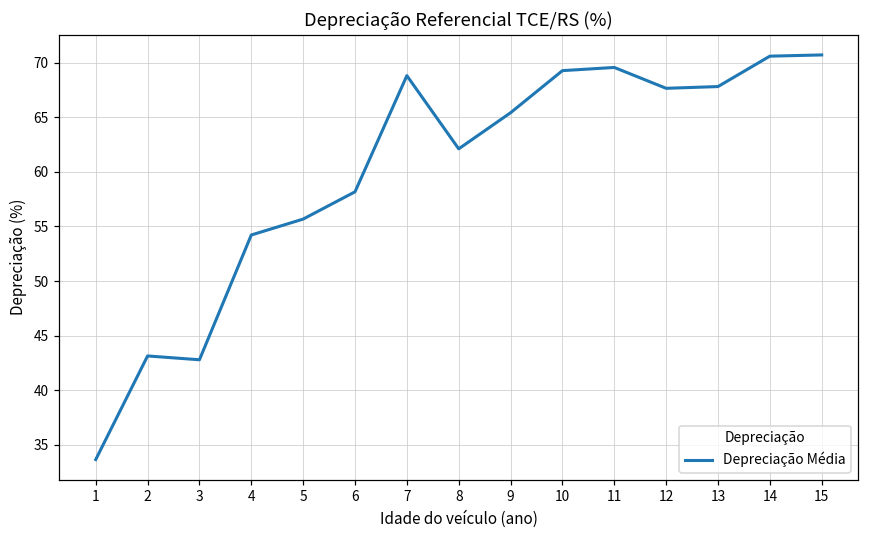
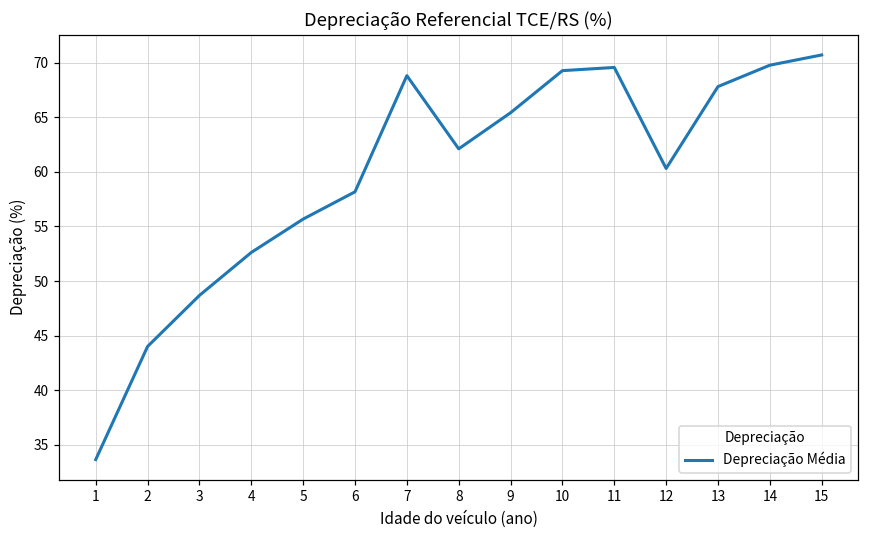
  {
    "1": 34,
-   "2": 43,
-   "3": 43,
-   "4": 54,
+   "2": 44,
+   "3": 49,
+   "4": 53,
    "5": 56,
    "6": 58,
    "7": 69,
    "8": 62,
    "9": 65,
    "10": 69,
    "11": 70,
-   "12": 68,
+   "12": 60,
    "13": 68,
-   "14": 71,
+   "14": 70,
    "15": 71
  }
